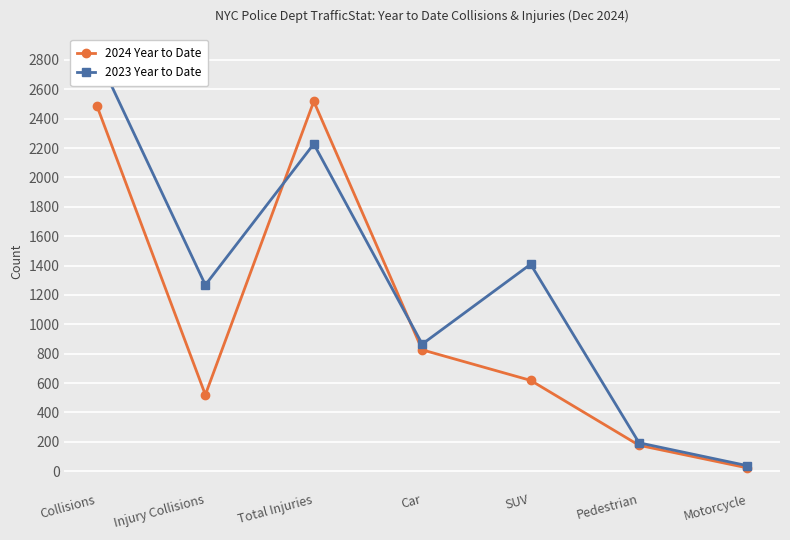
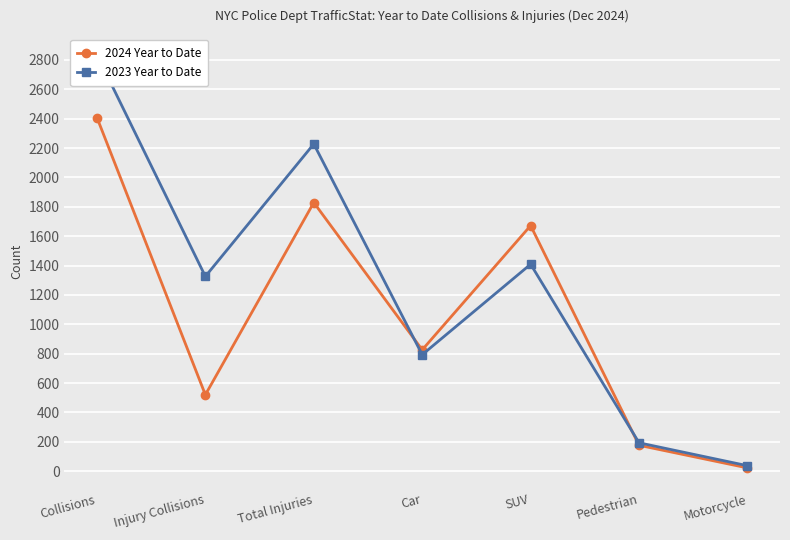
  {
    "2024 Year to Date": {
-     "Collisions": 2490,
+     "Collisions": 2410,
      "Injury Collisions": 520,
-     "Total Injuries": 2520,
+     "Total Injuries": 1830,
      "Car": 830,
-     "SUV": 620
+     "SUV": 1670
    },
    "2023 Year to Date": {
-     "Injury Collisions": 1270,
+     "Injury Collisions": 1330,
      "Total Injuries": 2230,
-     "Car": 870,
+     "Car": 790,
      "SUV": 1410
    }
  }
